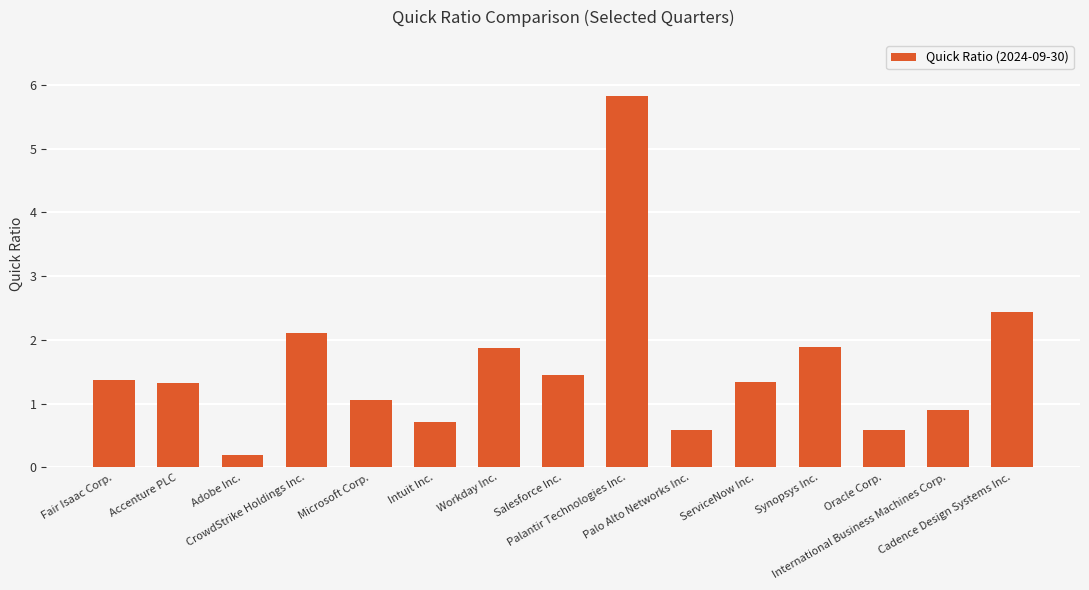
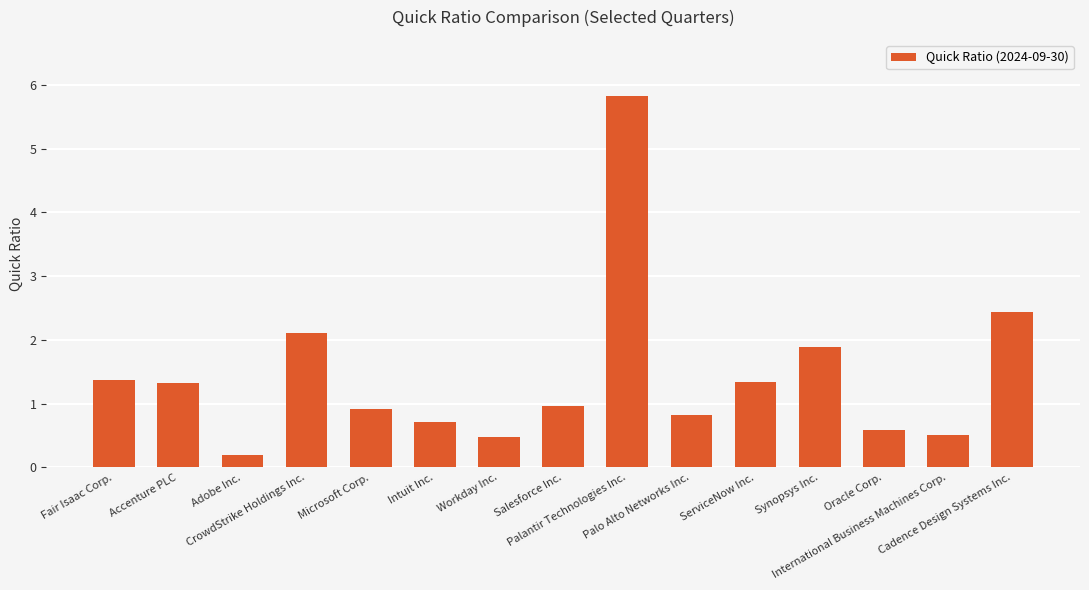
  {
    "Fair Isaac Corp.": 1.4,
    "Accenture PLC": 1.3,
    "Adobe Inc.": 0.2,
    "CrowdStrike Holdings Inc.": 2.1,
-   "Microsoft Corp.": 1.1,
+   "Microsoft Corp.": 0.9,
    "Intuit Inc.": 0.7,
-   "Workday Inc.": 1.9,
-   "Salesforce Inc.": 1.5,
+   "Workday Inc.": 0.5,
+   "Salesforce Inc.": 1.0,
    "Palantir Technologies Inc.": 5.8,
-   "Palo Alto Networks Inc.": 0.6,
+   "Palo Alto Networks Inc.": 0.8,
    "ServiceNow Inc.": 1.3,
    "Synopsys Inc.": 1.9,
    "Oracle Corp.": 0.6,
-   "International Business Machines Corp.": 0.9,
+   "International Business Machines Corp.": 0.5,
    "Cadence Design Systems Inc.": 2.4
  }
